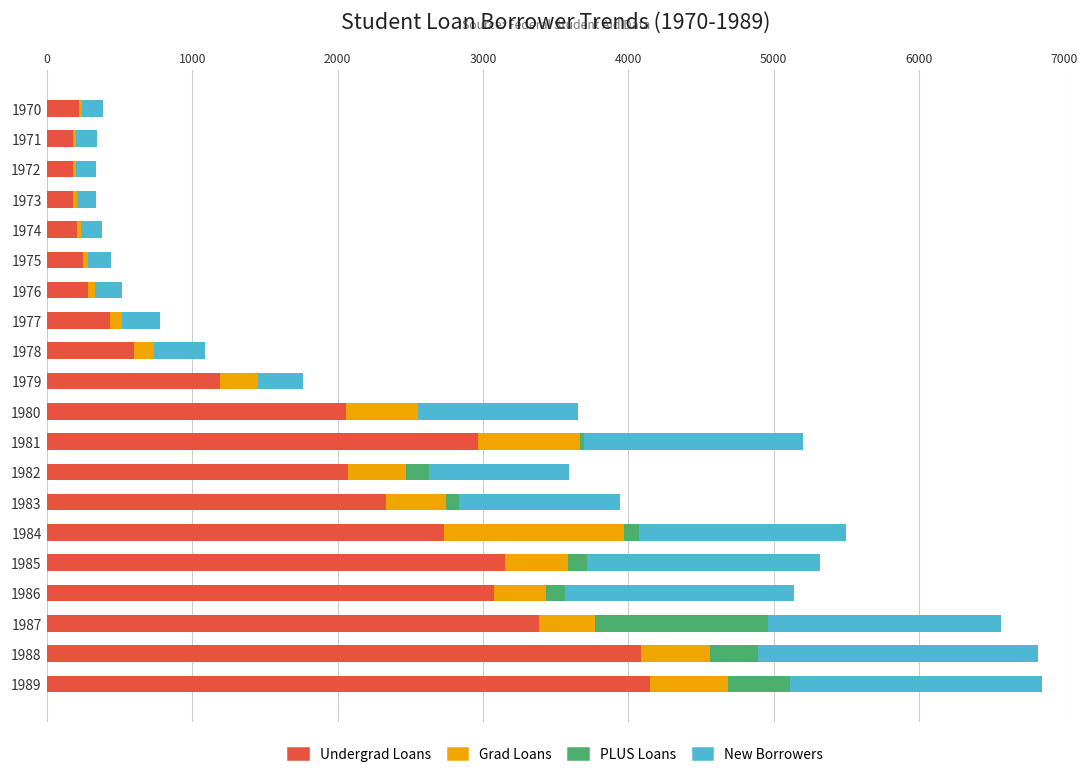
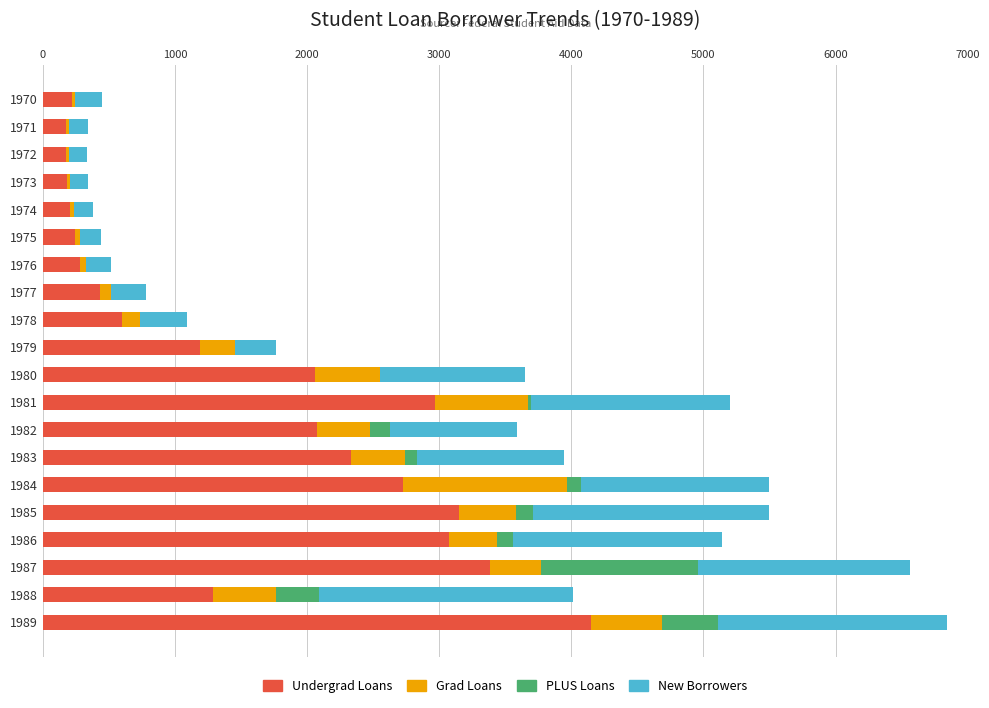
  {
    "Undergrad Loans": {
      "1970": 220,
      "1971": 180,
      "1972": 180,
      "1973": 180,
      "1974": 210,
      "1975": 250,
      "1976": 280,
      "1977": 440,
      "1978": 600,
      "1979": 1190,
      "1980": 2060,
      "1981": 2970,
      "1982": 2070,
      "1983": 2330,
      "1984": 2730,
      "1985": 3150,
      "1986": 3080,
      "1987": 3380,
-     "1988": 4090,
+     "1988": 1290,
      "1989": 4150
    },
    "Grad Loans": {
      "1970": 20,
      "1973": 20,
      "1974": 30,
      "1975": 40,
      "1976": 50,
      "1977": 80,
      "1978": 140,
      "1979": 260,
      "1980": 500,
      "1981": 700,
      "1982": 400,
      "1983": 410,
      "1984": 1240,
      "1985": 440,
      "1986": 360,
      "1987": 390,
      "1988": 480,
      "1989": 540
    },
    "PLUS Loans": {
      "1970": 0,
      "1971": 0,
      "1972": 0,
      "1973": 0,
      "1974": 0,
      "1975": 0,
      "1976": 0,
      "1977": 0,
      "1978": 0,
      "1979": 0,
      "1980": 0,
      "1981": 20,
      "1982": 160,
      "1983": 90,
      "1984": 110,
      "1985": 130,
      "1986": 130,
      "1987": 1190,
      "1988": 330,
      "1989": 430
    },
    "New Borrowers": {
-     "1970": 140,
+     "1970": 200,
      "1971": 150,
      "1972": 140,
      "1973": 140,
      "1974": 140,
      "1975": 160,
      "1976": 190,
      "1977": 260,
      "1978": 350,
      "1979": 310,
      "1980": 1100,
      "1981": 1500,
      "1982": 960,
      "1983": 1110,
      "1984": 1420,
-     "1985": 1610,
+     "1985": 1780,
      "1986": 1580,
      "1987": 1600,
      "1988": 1920,
      "1989": 1740
    }
  }
